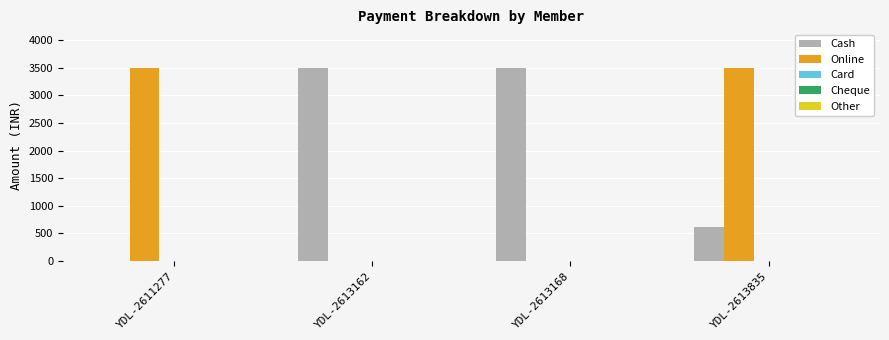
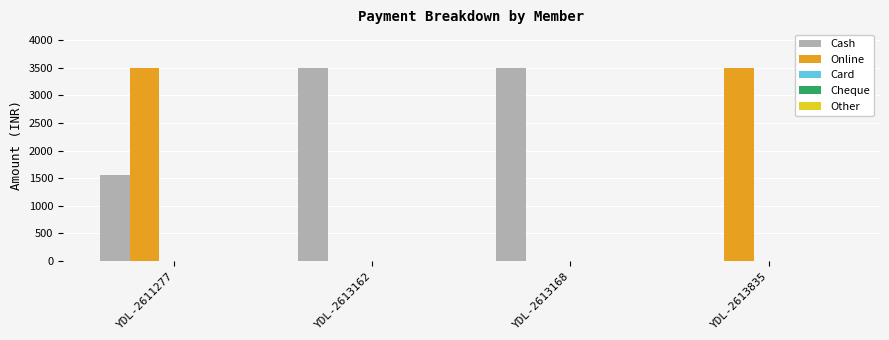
  {
    "Cash": {
-     "YDL-2611277": 0,
+     "YDL-2611277": 1600,
      "YDL-2613162": 3500,
      "YDL-2613168": 3500,
-     "YDL-2613835": 600
+     "YDL-2613835": 0
    },
    "Card": {
      "YDL-2611277": 0,
      "YDL-2613162": 0,
      "YDL-2613168": 0,
      "YDL-2613835": 0
    },
    "Cheque": {
      "YDL-2611277": 0,
      "YDL-2613162": 0,
      "YDL-2613168": 0,
      "YDL-2613835": 0
    }
  }
